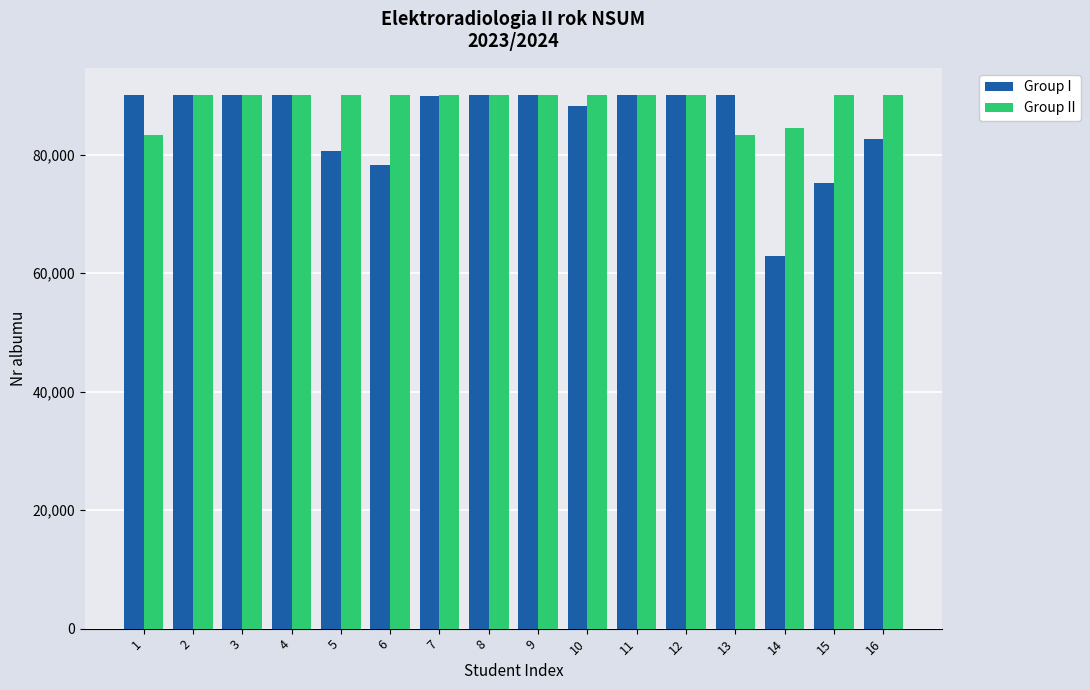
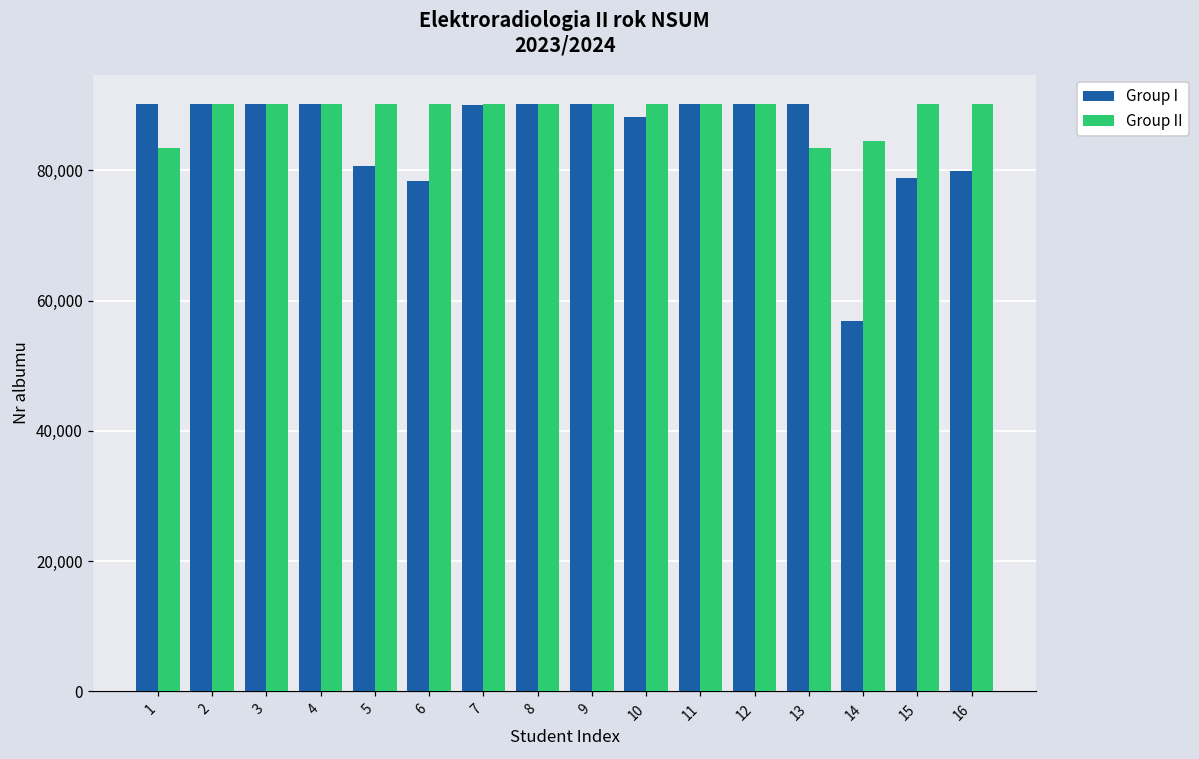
  {
    "Group I": {
      "1": "90,000",
      "2": "90,000",
      "3": "90,000",
      "4": "90,000",
      "5": "81,000",
      "6": "78,000",
      "7": "90,000",
      "8": "90,000",
      "9": "90,000",
      "10": "88,000",
      "11": "90,000",
      "12": "90,000",
      "13": "90,000",
-     "14": "63,000",
-     "15": "75,000",
-     "16": "83,000"
+     "14": "57,000",
+     "15": "79,000",
+     "16": "80,000"
    },
    "Group II": {
      "1": "83,000",
      "2": "90,000",
      "3": "90,000",
      "4": "90,000",
      "5": "90,000",
      "6": "90,000",
      "7": "90,000",
      "8": "90,000",
      "9": "90,000",
      "10": "90,000",
      "11": "90,000",
      "12": "90,000",
      "13": "83,000",
      "14": "85,000",
      "15": "90,000",
      "16": "90,000"
    }
  }
